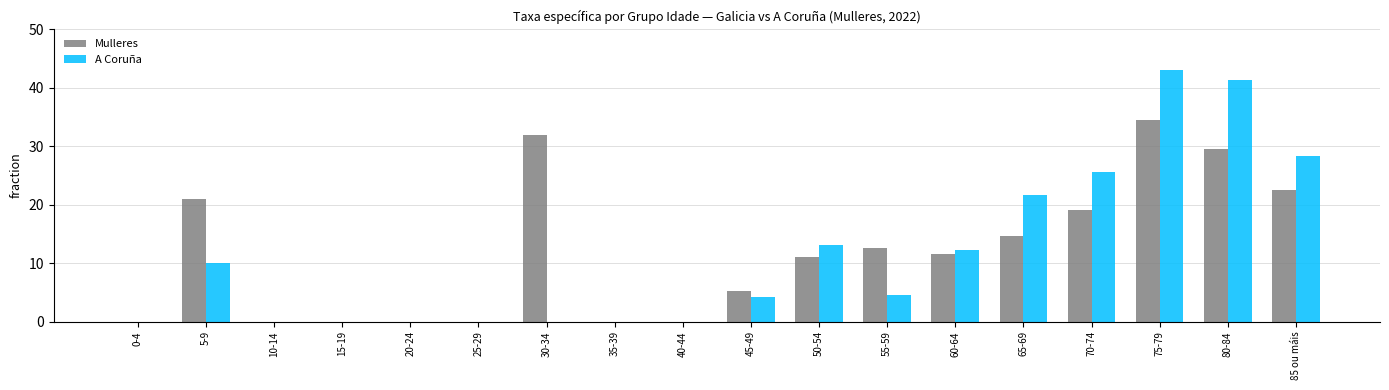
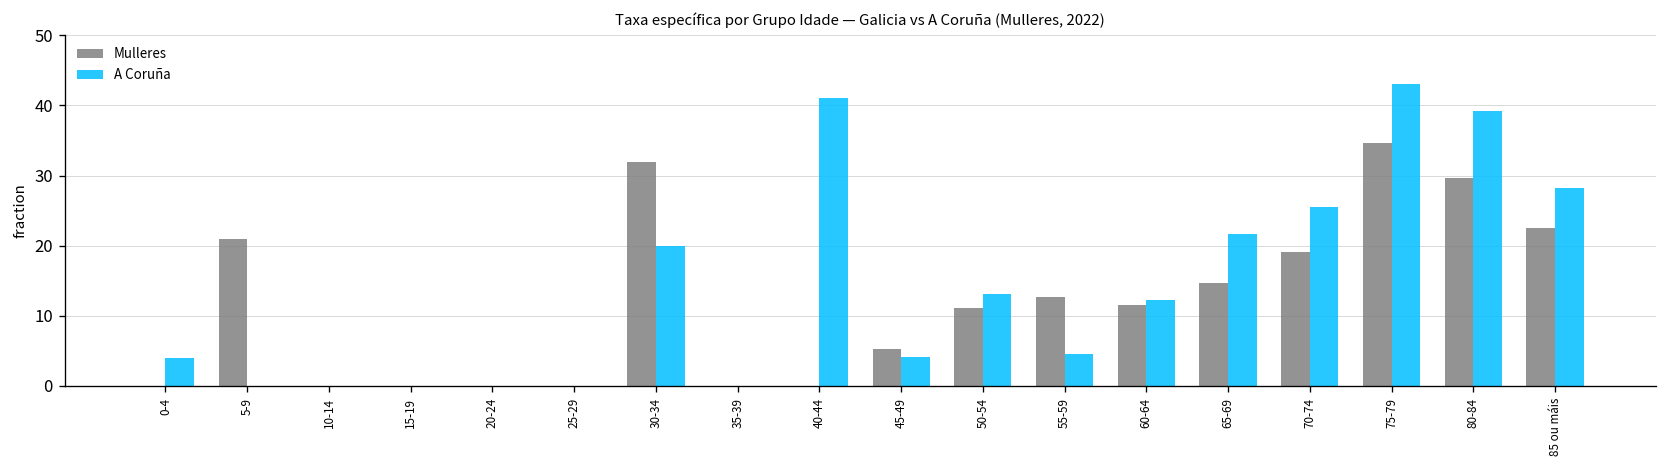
  {
    "Mulleres": {
      "0-4": 0,
      "5-9": 21,
      "10-14": 0,
      "15-19": 0,
      "20-24": 0,
      "25-29": 0,
      "30-34": 32,
      "35-39": 0,
      "40-44": 0,
      "45-49": 5,
      "50-54": 11,
      "55-59": 13,
      "60-64": 12,
      "65-69": 15,
      "70-74": 19,
      "75-79": 35,
      "80-84": 30,
      "85 ou máis": 23
    },
    "A Coruña": {
-     "0-4": 0,
-     "5-9": 10,
+     "0-4": 4,
+     "5-9": 0,
      "10-14": 0,
      "15-19": 0,
      "20-24": 0,
      "25-29": 0,
-     "30-34": 0,
+     "30-34": 20,
      "35-39": 0,
-     "40-44": 0,
+     "40-44": 41,
      "45-49": 4,
      "50-54": 13,
      "55-59": 5,
      "60-64": 12,
      "65-69": 22,
      "70-74": 26,
      "75-79": 43,
-     "80-84": 41,
+     "80-84": 39,
      "85 ou máis": 28
    }
  }
